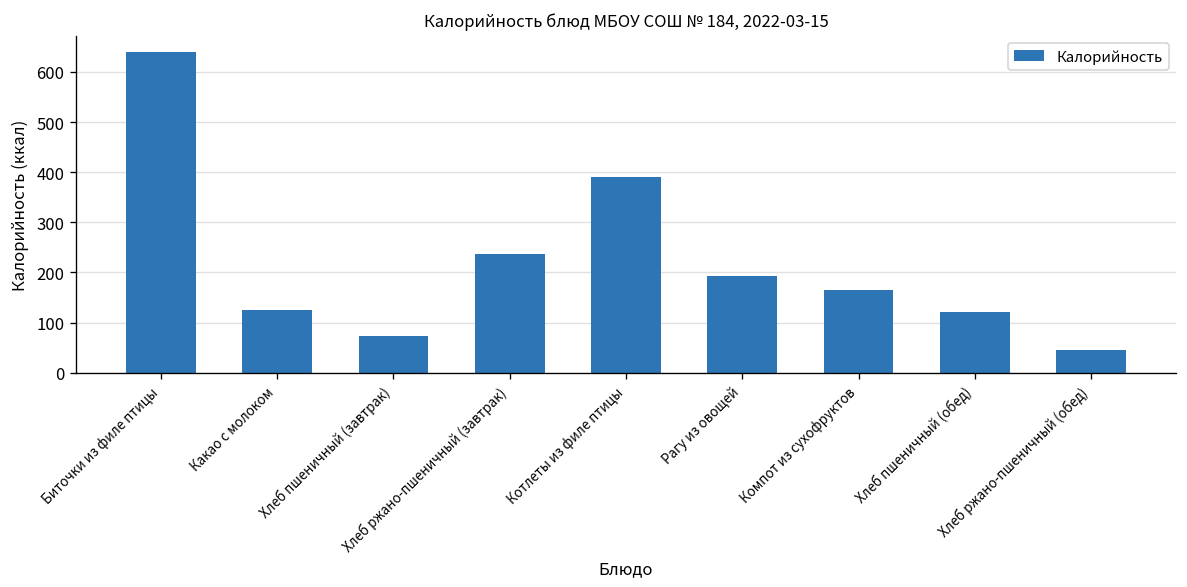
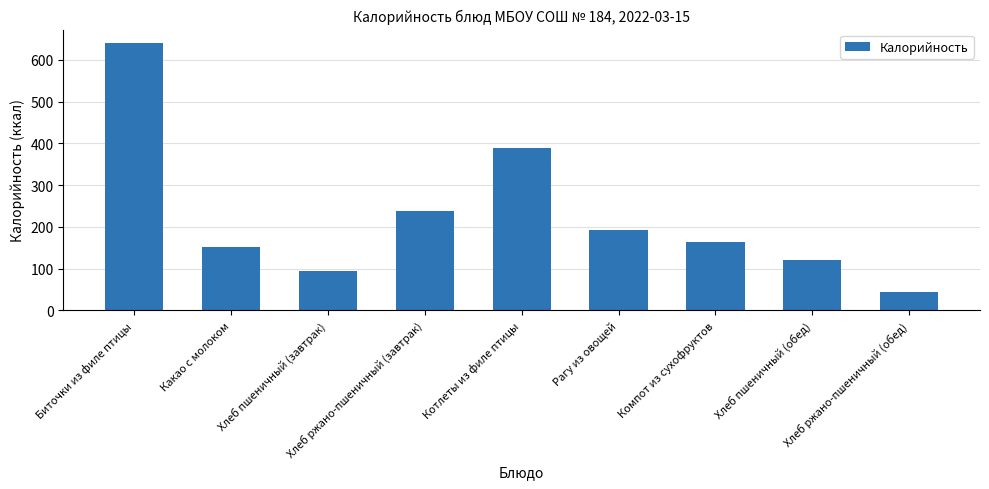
  {
    "Биточки из филе птицы": 640,
-   "Какао с молоком": 130,
-   "Хлеб пшеничный (завтрак)": 70,
+   "Какао с молоком": 150,
+   "Хлеб пшеничный (завтрак)": 90,
    "Хлеб ржано-пшеничный (завтрак)": 240,
    "Котлеты из филе птицы": 390,
    "Рагу из овощей": 190,
    "Компот из сухофруктов": 160,
    "Хлеб пшеничный (обед)": 120,
    "Хлеб ржано-пшеничный (обед)": 40
  }
